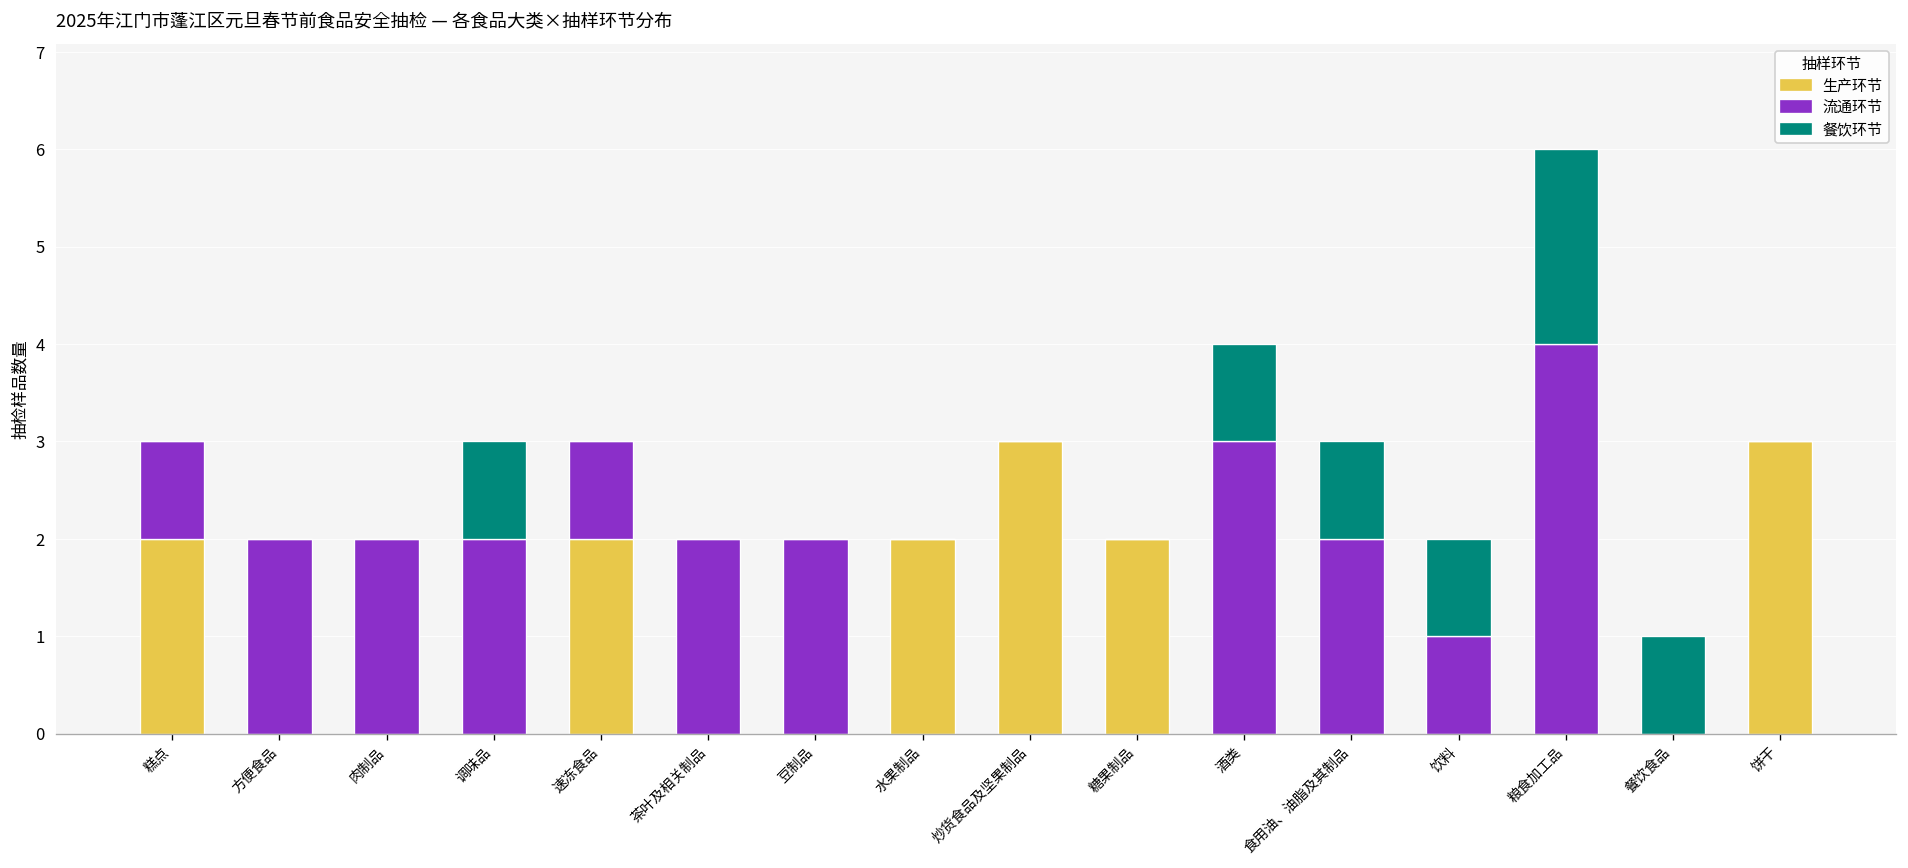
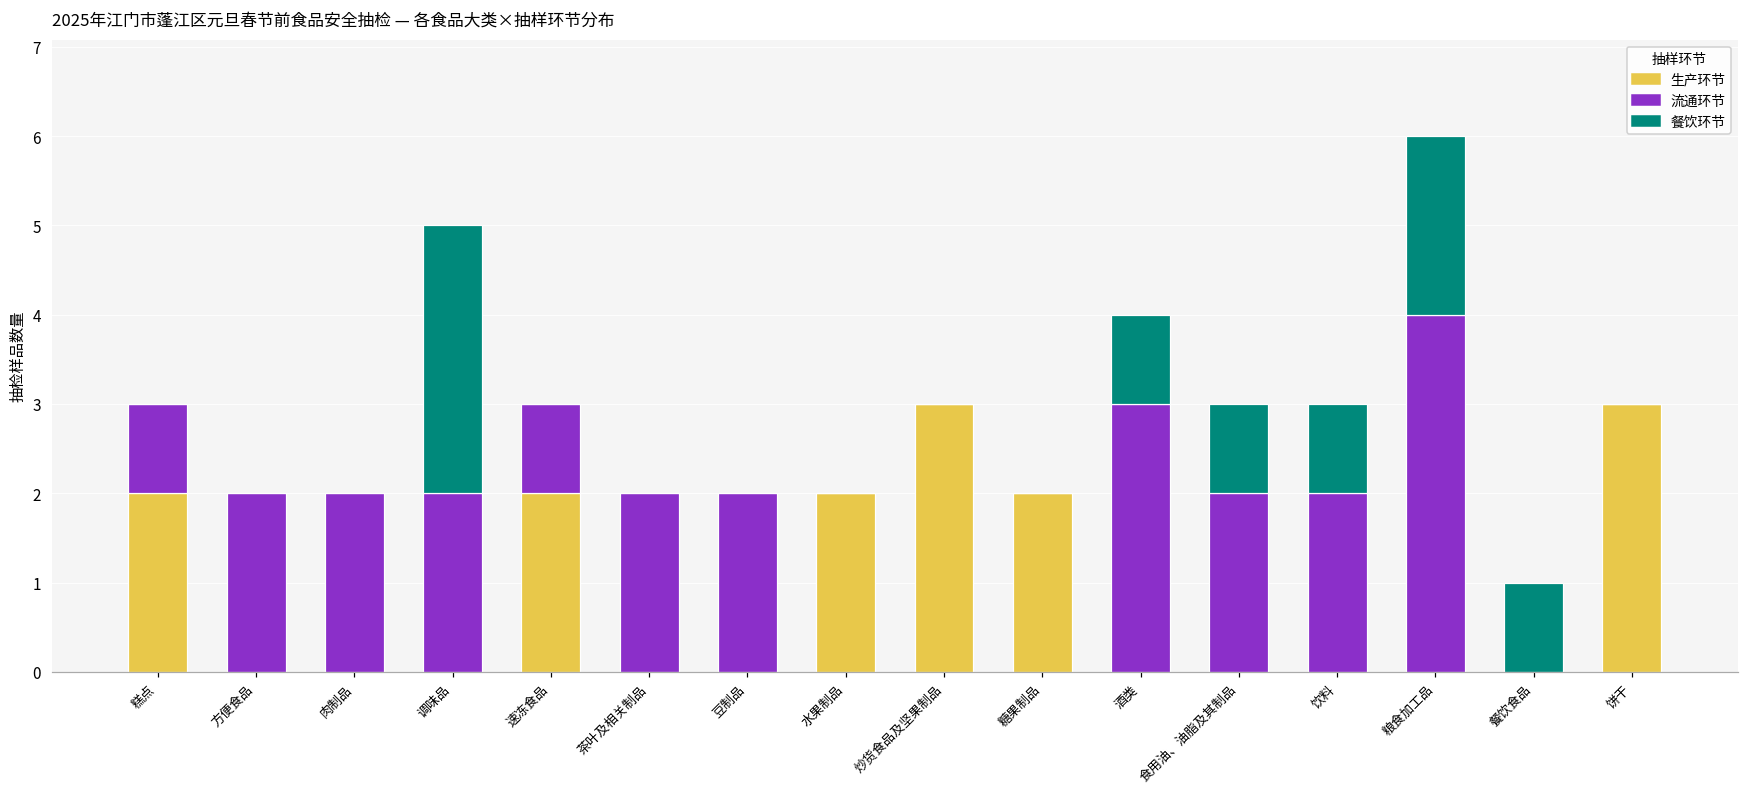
  {
    "生产环节": {
      "糕点": 2,
      "方便食品": 0,
      "肉制品": 0,
      "调味品": 0,
      "速冻食品": 2,
      "茶叶及相关制品": 0,
      "豆制品": 0,
      "水果制品": 2,
      "炒货食品及坚果制品": 3,
      "糖果制品": 2,
      "酒类": 0,
      "食用油、油脂及其制品": 0,
      "饮料": 0,
      "粮食加工品": 0,
      "餐饮食品": 0,
      "饼干": 3
    },
    "流通环节": {
-     "饮料": 1
+     "饮料": 2
    },
    "餐饮环节": {
      "糕点": 0,
      "方便食品": 0,
      "肉制品": 0,
-     "调味品": 1,
+     "调味品": 3,
      "速冻食品": 0,
      "茶叶及相关制品": 0,
      "豆制品": 0,
      "水果制品": 0,
      "炒货食品及坚果制品": 0,
      "糖果制品": 0,
      "酒类": 1,
      "食用油、油脂及其制品": 1,
      "饮料": 1,
      "粮食加工品": 2,
      "餐饮食品": 1,
      "饼干": 0
    }
  }
